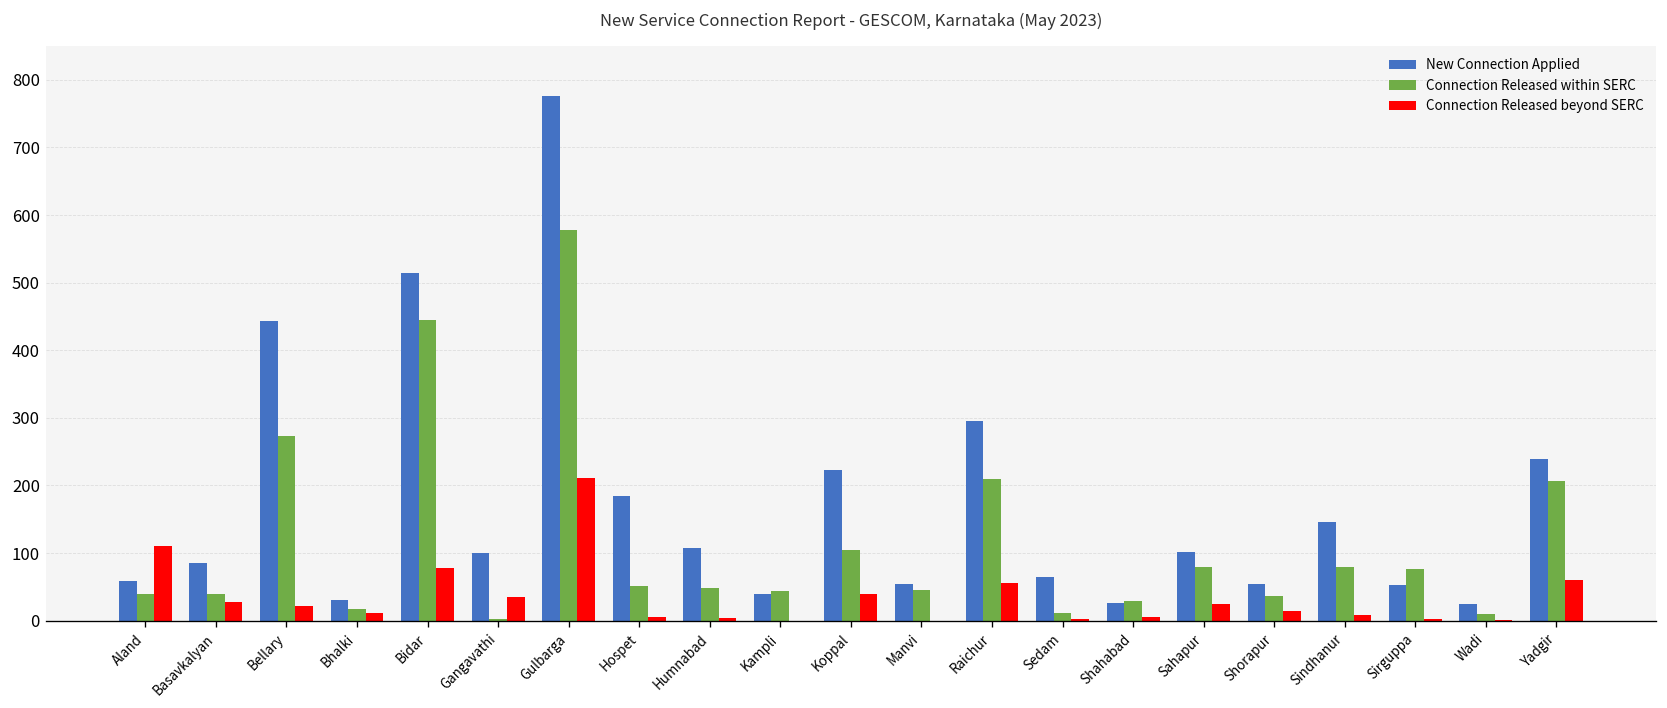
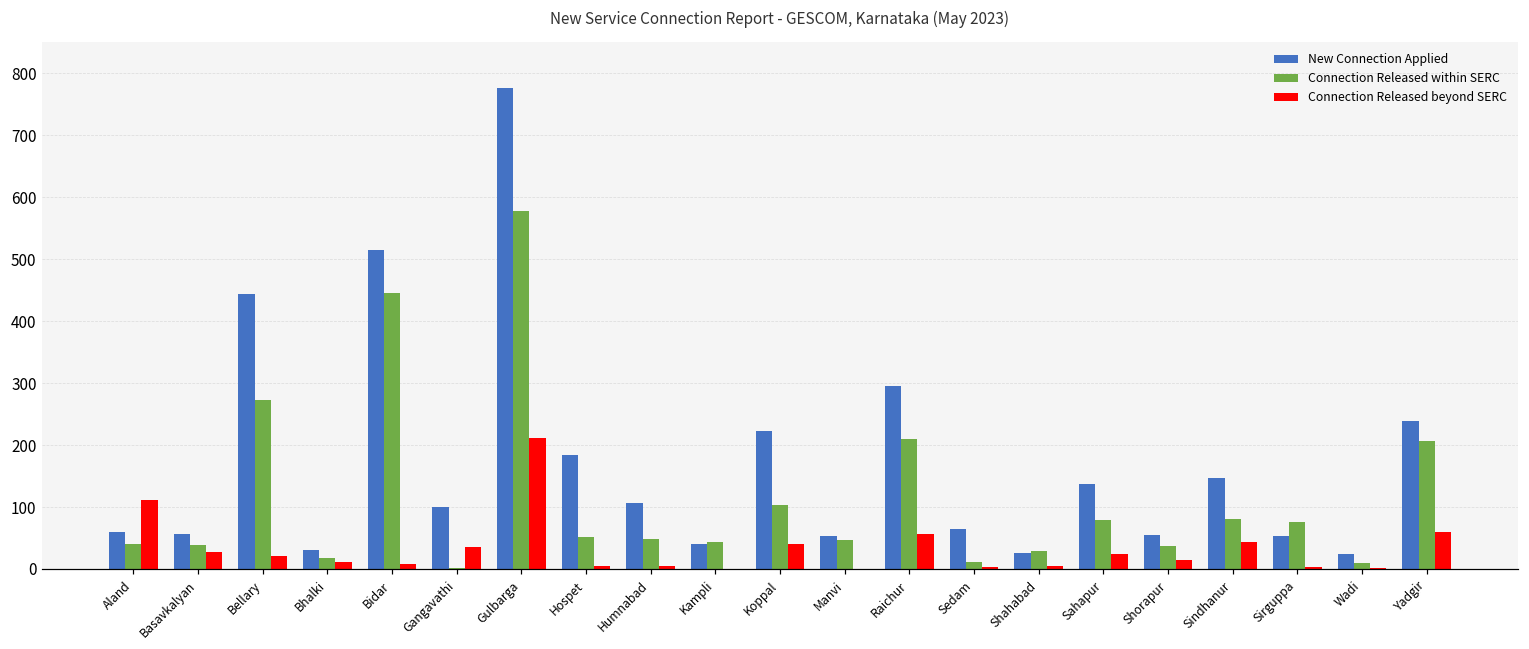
  {
    "New Connection Applied": {
      "Aland": 60,
-     "Basavkalyan": 90,
+     "Basavkalyan": 60,
      "Bellary": 440,
      "Bhalki": 30,
      "Bidar": 510,
      "Gangavathi": 100,
      "Gulbarga": 780,
      "Hospet": 180,
      "Humnabad": 110,
      "Kampli": 40,
      "Koppal": 220,
      "Manvi": 50,
      "Raichur": 300,
      "Sedam": 70,
      "Shahabad": 30,
-     "Sahapur": 100,
+     "Sahapur": 140,
      "Shorapur": 60,
      "Sindhanur": 150,
      "Sirguppa": 50,
      "Wadi": 20,
      "Yadgir": 240
    },
    "Connection Released within SERC": {
      "Aland": 40,
      "Basavkalyan": 40,
      "Bellary": 270,
      "Bhalki": 20,
      "Bidar": 450,
      "Gulbarga": 580,
      "Hospet": 50,
      "Humnabad": 50,
      "Kampli": 40,
      "Koppal": 100,
      "Manvi": 50,
      "Raichur": 210,
      "Sedam": 10,
      "Shahabad": 30,
      "Sahapur": 80,
      "Shorapur": 40,
      "Sindhanur": 80,
      "Sirguppa": 80,
      "Wadi": 10,
      "Yadgir": 210
    },
    "Connection Released beyond SERC": {
      "Aland": 110,
      "Basavkalyan": 30,
      "Bellary": 20,
      "Bhalki": 10,
-     "Bidar": 80,
+     "Bidar": 10,
      "Gangavathi": 40,
      "Gulbarga": 210,
      "Hospet": 10,
      "Kampli": 0,
      "Koppal": 40,
      "Manvi": 0,
      "Raichur": 60,
      "Shahabad": 10,
      "Sahapur": 20,
      "Shorapur": 20,
-     "Sindhanur": 10,
+     "Sindhanur": 40,
      "Yadgir": 60
    }
  }
